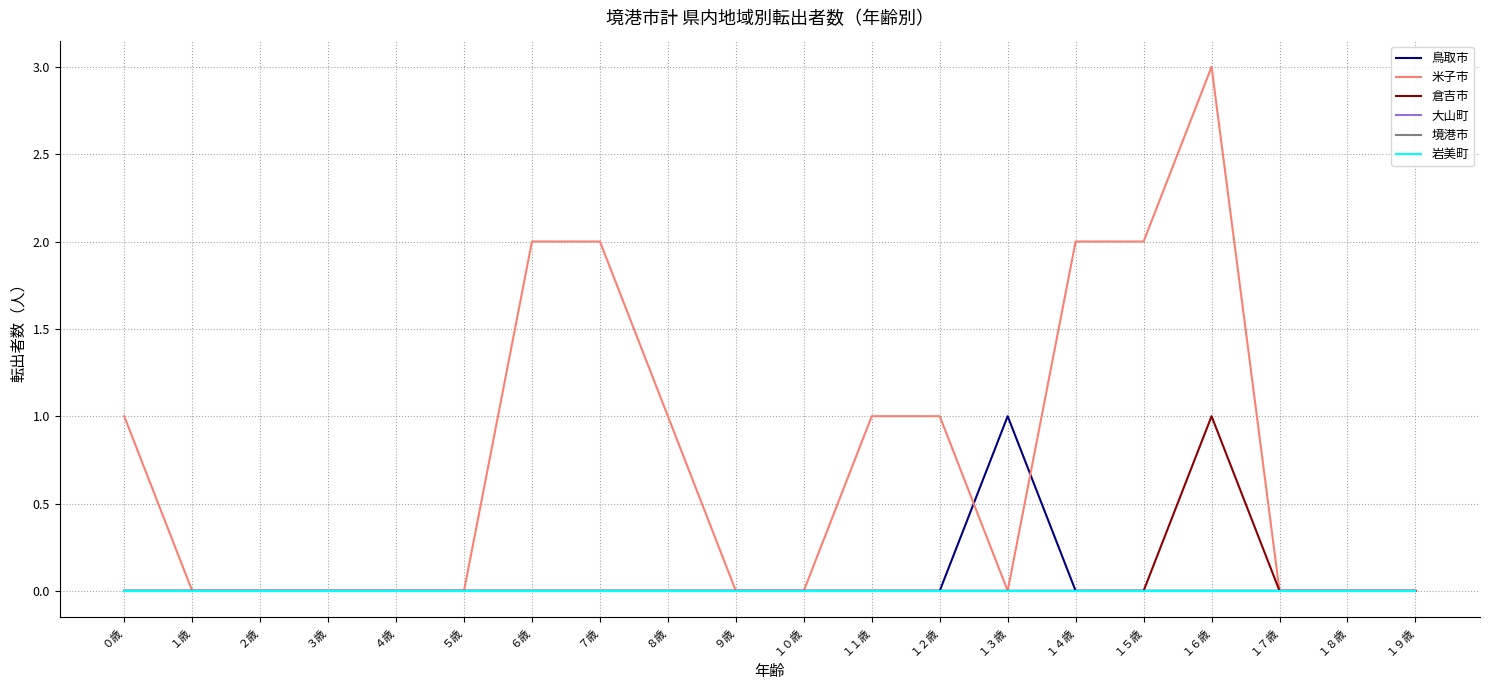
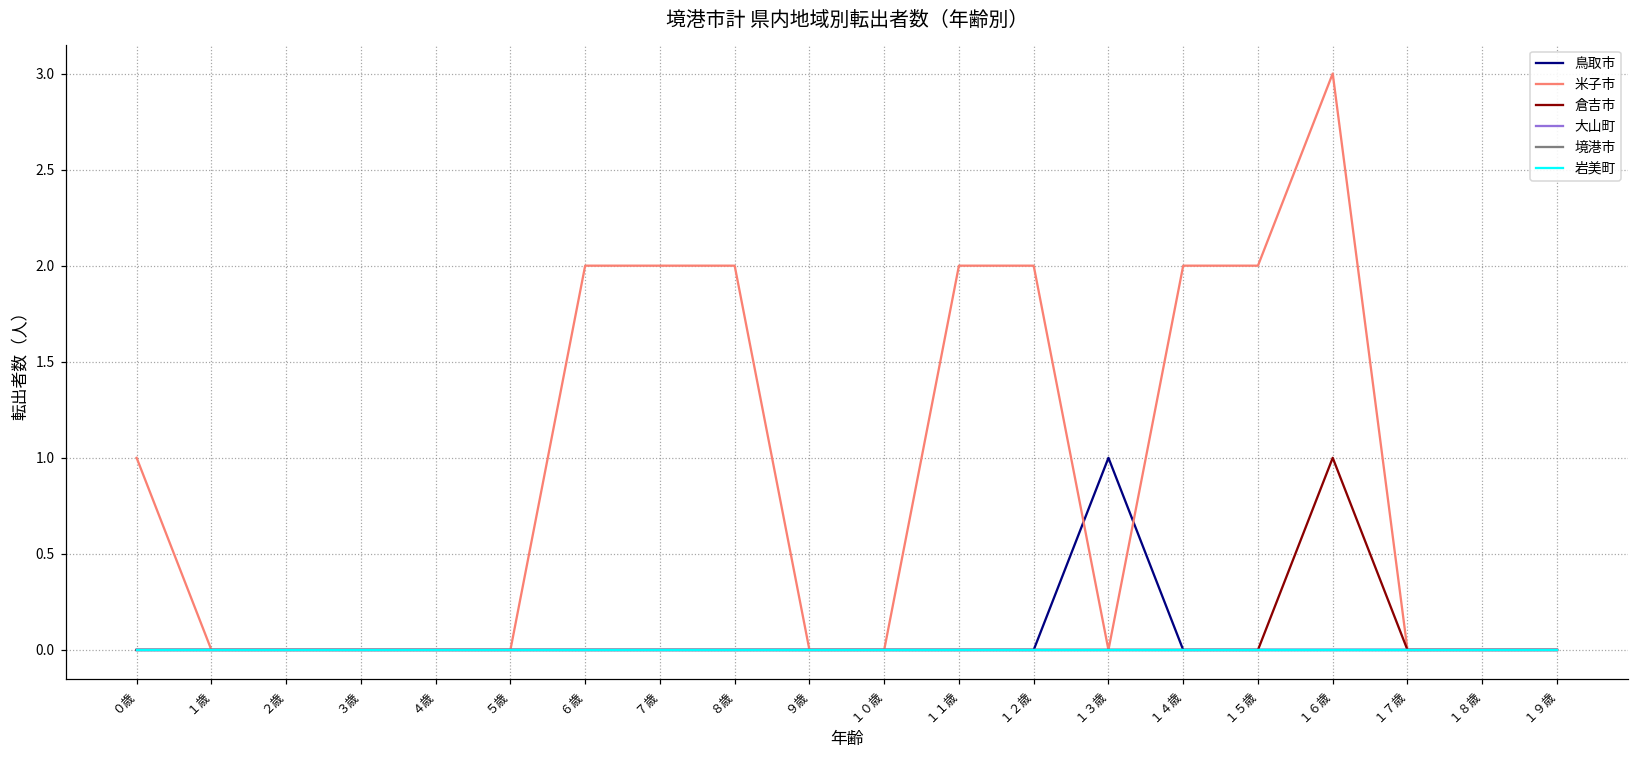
  {
    "鳥取市": {
      "１３歳": 1
    },
    "米子市": {
      "０歳": 1,
      "６歳": 2,
      "７歳": 2,
-     "８歳": 1,
-     "１１歳": 1,
-     "１２歳": 1,
+     "８歳": 2,
+     "１１歳": 2,
+     "１２歳": 2,
      "１４歳": 2,
      "１５歳": 2,
      "１６歳": 3
    },
    "倉吉市": {
      "１６歳": 1
    }
  }
